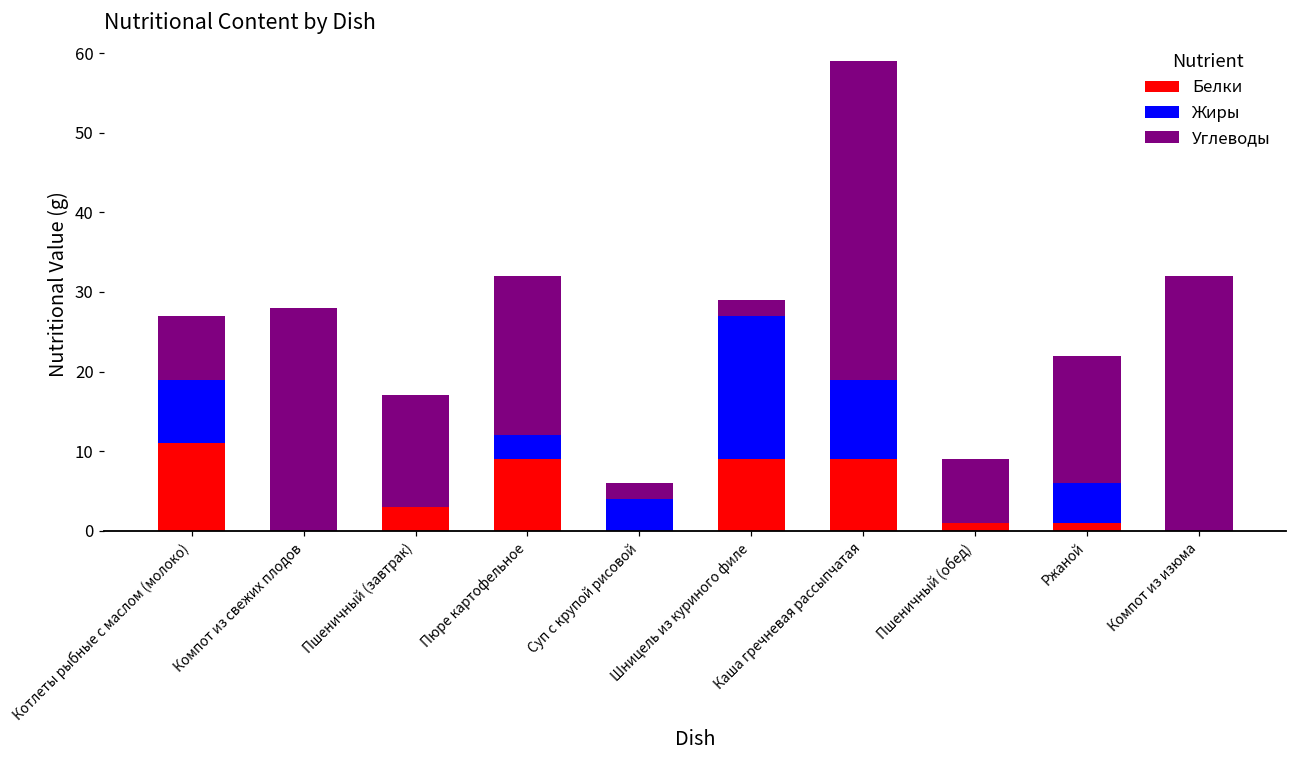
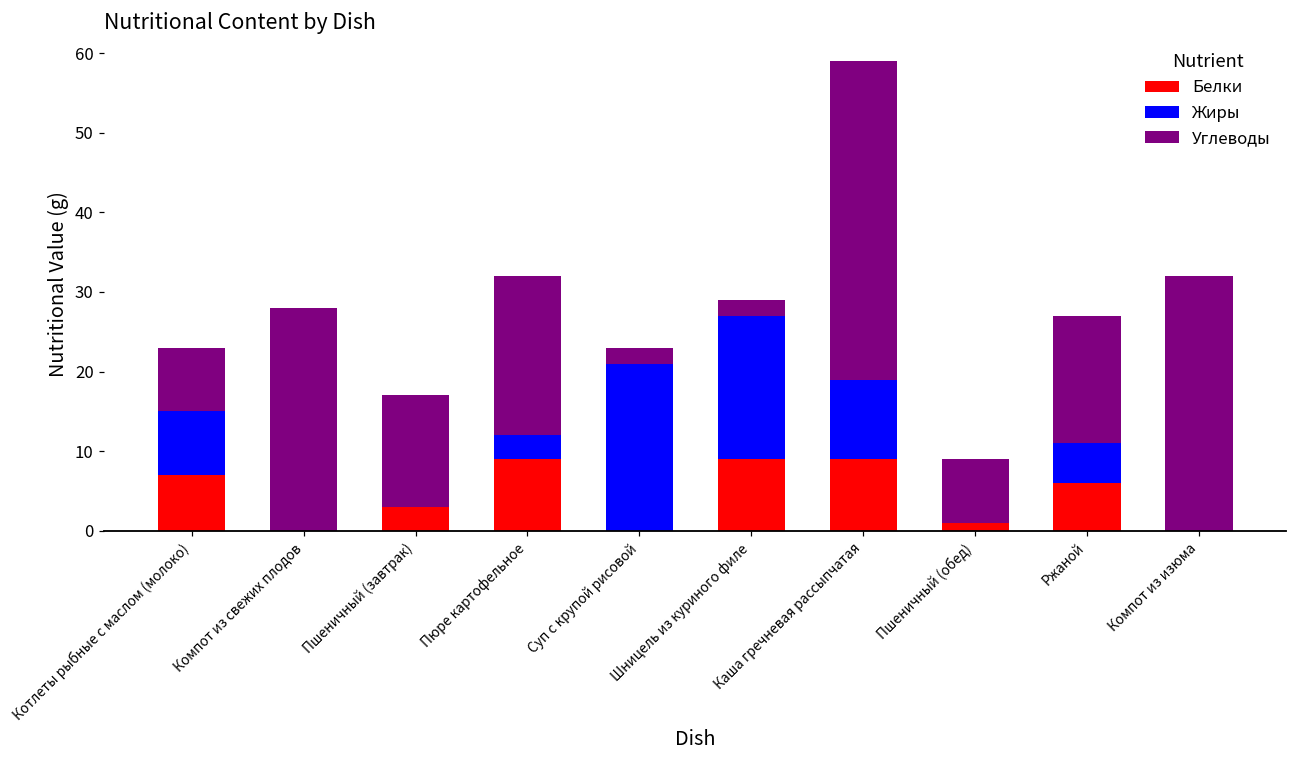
  {
    "Белки": {
-     "Котлеты рыбные с маслом (молоко)": 11,
+     "Котлеты рыбные с маслом (молоко)": 7,
      "Компот из свежих плодов": 0,
      "Пшеничный (завтрак)": 3,
      "Пюре картофельное": 9,
      "Суп с крупой рисовой": 0,
      "Шницель из куриного филе": 9,
      "Каша гречневая рассыпчатая": 9,
      "Пшеничный (обед)": 1,
-     "Ржаной": 1,
+     "Ржаной": 6,
      "Компот из изюма": 0
    },
    "Жиры": {
      "Котлеты рыбные с маслом (молоко)": 8,
      "Компот из свежих плодов": 0,
      "Пшеничный (завтрак)": 0,
      "Пюре картофельное": 3,
-     "Суп с крупой рисовой": 4,
+     "Суп с крупой рисовой": 21,
      "Шницель из куриного филе": 18,
      "Каша гречневая рассыпчатая": 10,
      "Пшеничный (обед)": 0,
      "Ржаной": 5,
      "Компот из изюма": 0
    },
    "Углеводы": {
      "Котлеты рыбные с маслом (молоко)": 8,
      "Компот из свежих плодов": 28,
      "Пшеничный (завтрак)": 14,
      "Пюре картофельное": 20,
      "Суп с крупой рисовой": 2,
      "Шницель из куриного филе": 2,
      "Каша гречневая рассыпчатая": 40,
      "Пшеничный (обед)": 8,
      "Ржаной": 16,
      "Компот из изюма": 32
    }
  }
